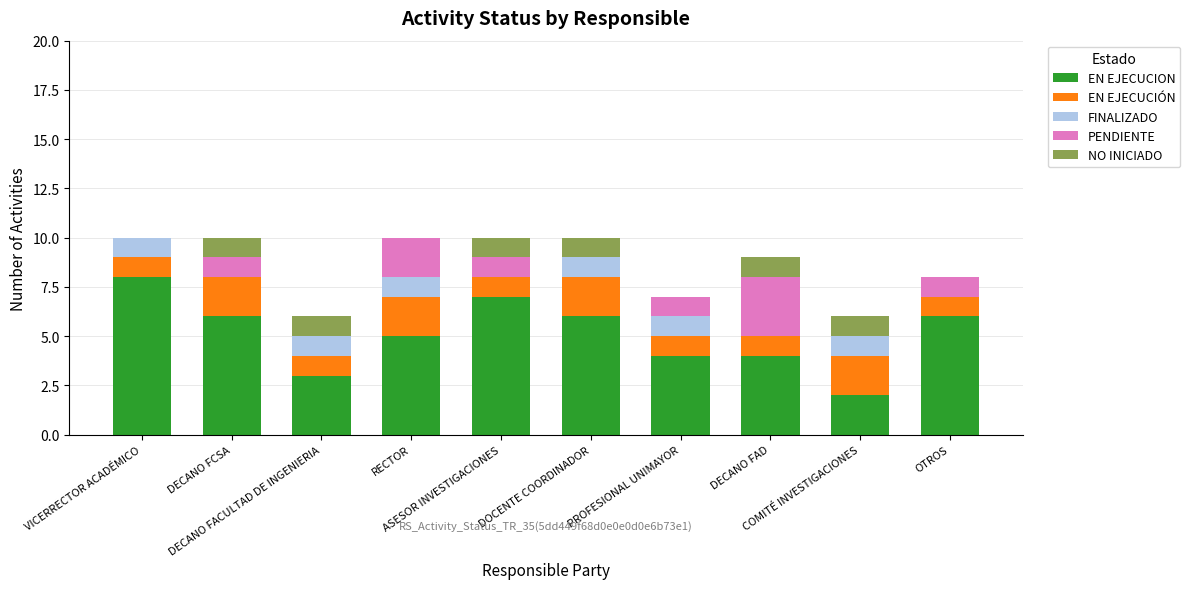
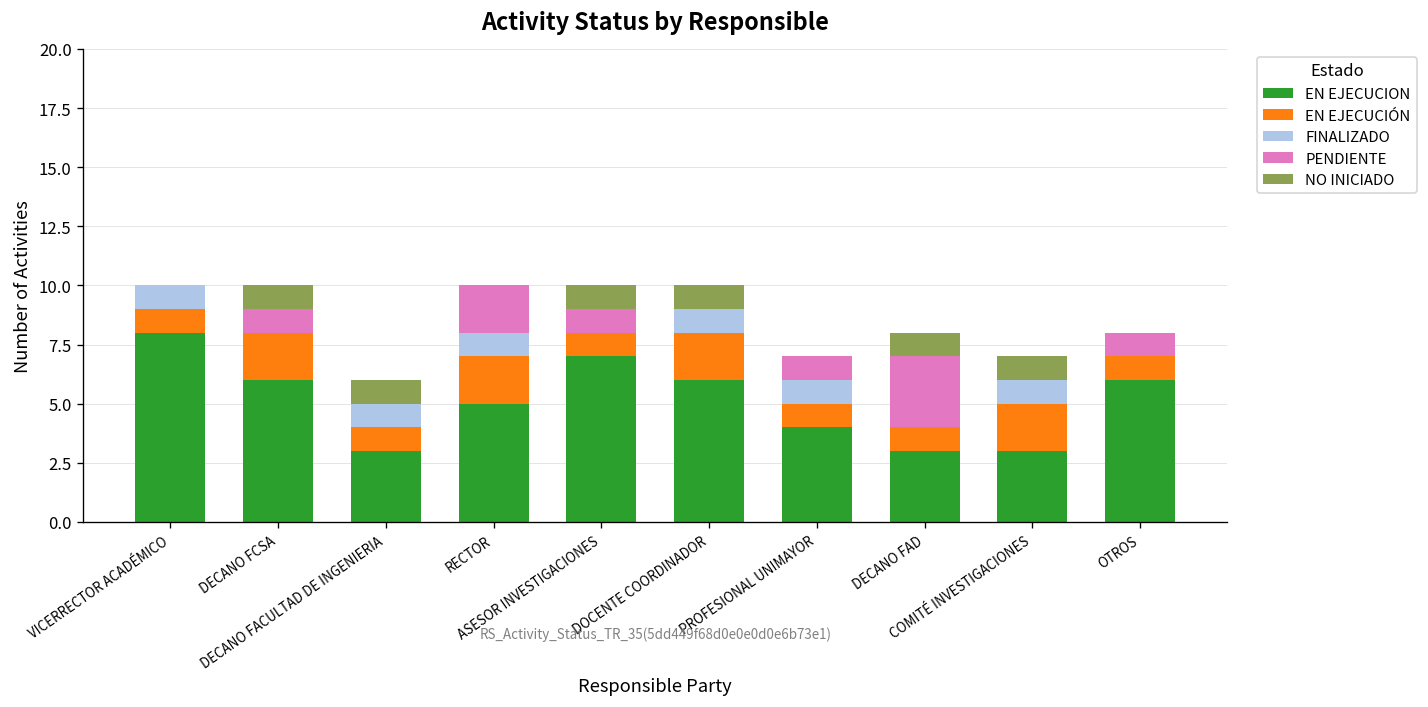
  {
    "EN EJECUCION": {
      "VICERRECTOR ACADÉMICO": 8,
      "DECANO FCSA": 6,
      "DECANO FACULTAD DE INGENIERIA": 3,
      "RECTOR": 5,
      "ASESOR INVESTIGACIONES": 7,
      "DOCENTE COORDINADOR": 6,
      "PROFESIONAL UNIMAYOR": 4,
-     "DECANO FAD": 4,
-     "COMITÉ INVESTIGACIONES": 2,
+     "DECANO FAD": 3,
+     "COMITÉ INVESTIGACIONES": 3,
      "OTROS": 6
    },
    "EN EJECUCIÓN": {
      "VICERRECTOR ACADÉMICO": 1,
      "DECANO FCSA": 2,
      "DECANO FACULTAD DE INGENIERIA": 1,
      "RECTOR": 2,
      "ASESOR INVESTIGACIONES": 1,
      "DOCENTE COORDINADOR": 2,
      "PROFESIONAL UNIMAYOR": 1,
      "DECANO FAD": 1,
      "COMITÉ INVESTIGACIONES": 2,
      "OTROS": 1
    },
    "FINALIZADO": {
      "VICERRECTOR ACADÉMICO": 1,
      "DECANO FCSA": 0,
      "DECANO FACULTAD DE INGENIERIA": 1,
      "RECTOR": 1,
      "ASESOR INVESTIGACIONES": 0,
      "DOCENTE COORDINADOR": 1,
      "PROFESIONAL UNIMAYOR": 1,
      "DECANO FAD": 0,
      "COMITÉ INVESTIGACIONES": 1,
      "OTROS": 0
    },
    "PENDIENTE": {
      "VICERRECTOR ACADÉMICO": 0,
      "DECANO FCSA": 1,
      "DECANO FACULTAD DE INGENIERIA": 0,
      "RECTOR": 2,
      "ASESOR INVESTIGACIONES": 1,
      "DOCENTE COORDINADOR": 0,
      "PROFESIONAL UNIMAYOR": 1,
      "DECANO FAD": 3,
      "COMITÉ INVESTIGACIONES": 0,
      "OTROS": 1
    },
    "NO INICIADO": {
      "VICERRECTOR ACADÉMICO": 0,
      "DECANO FCSA": 1,
      "DECANO FACULTAD DE INGENIERIA": 1,
      "RECTOR": 0,
      "ASESOR INVESTIGACIONES": 1,
      "DOCENTE COORDINADOR": 1,
      "PROFESIONAL UNIMAYOR": 0,
      "DECANO FAD": 1,
      "COMITÉ INVESTIGACIONES": 1,
      "OTROS": 0
    }
  }
